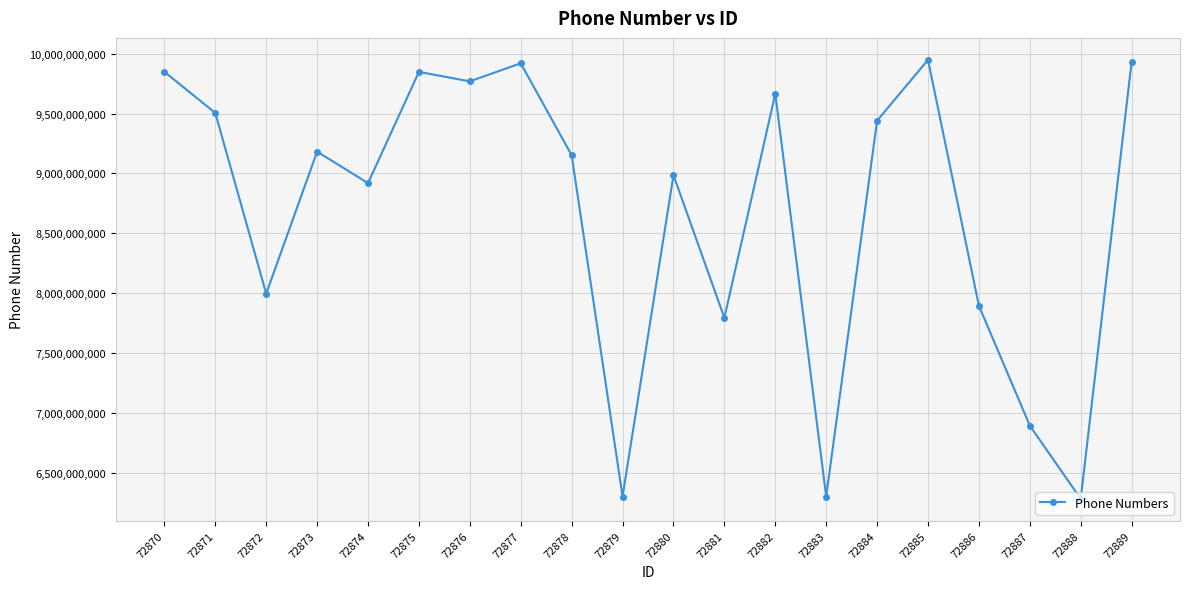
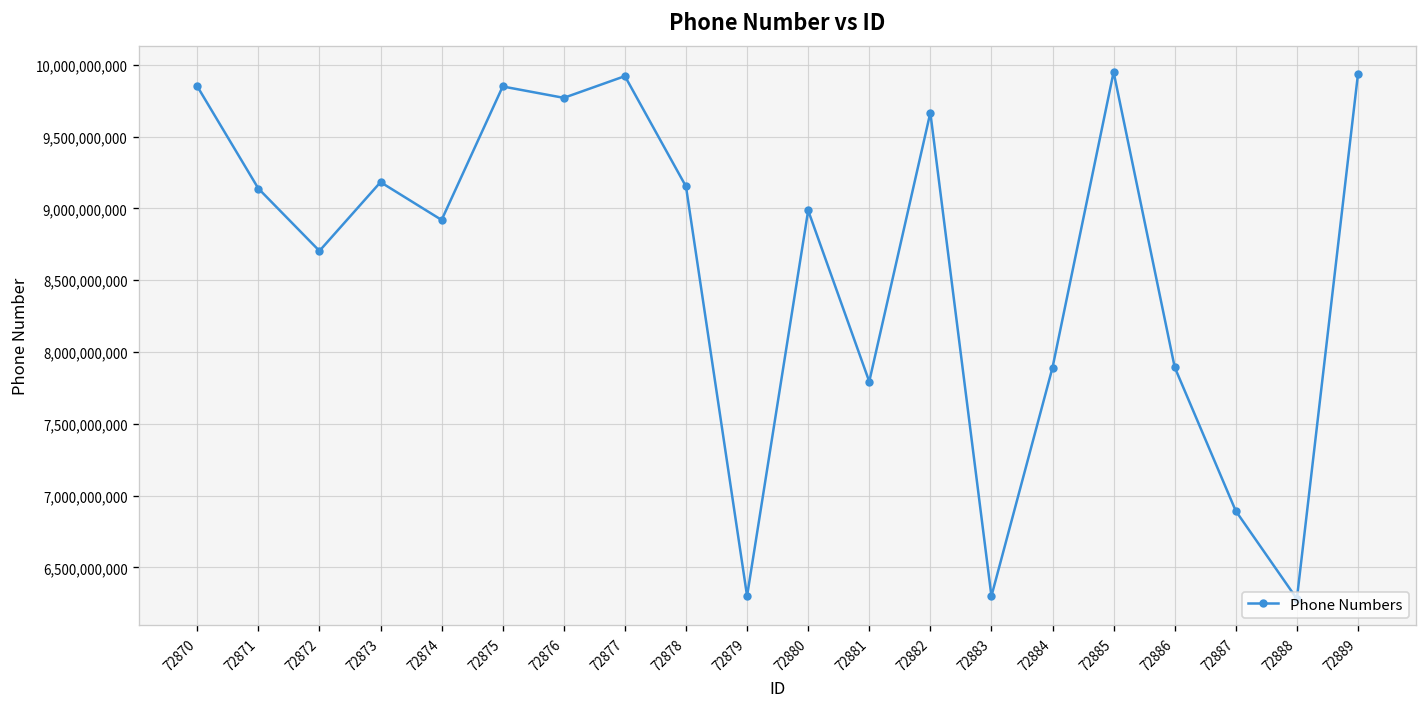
  {
    "72870": "9,850,000,000",
-   "72871": "9,510,000,000",
-   "72872": "8,000,000,000",
+   "72871": "9,140,000,000",
+   "72872": "8,700,000,000",
    "72873": "9,180,000,000",
    "72874": "8,920,000,000",
    "72875": "9,850,000,000",
    "72876": "9,770,000,000",
    "72877": "9,920,000,000",
    "72878": "9,150,000,000",
    "72879": "6,300,000,000",
    "72880": "8,990,000,000",
    "72881": "7,790,000,000",
    "72882": "9,670,000,000",
    "72883": "6,300,000,000",
-   "72884": "9,440,000,000",
+   "72884": "7,890,000,000",
    "72885": "9,950,000,000",
    "72886": "7,890,000,000",
    "72887": "6,890,000,000",
    "72889": "9,930,000,000"
  }
